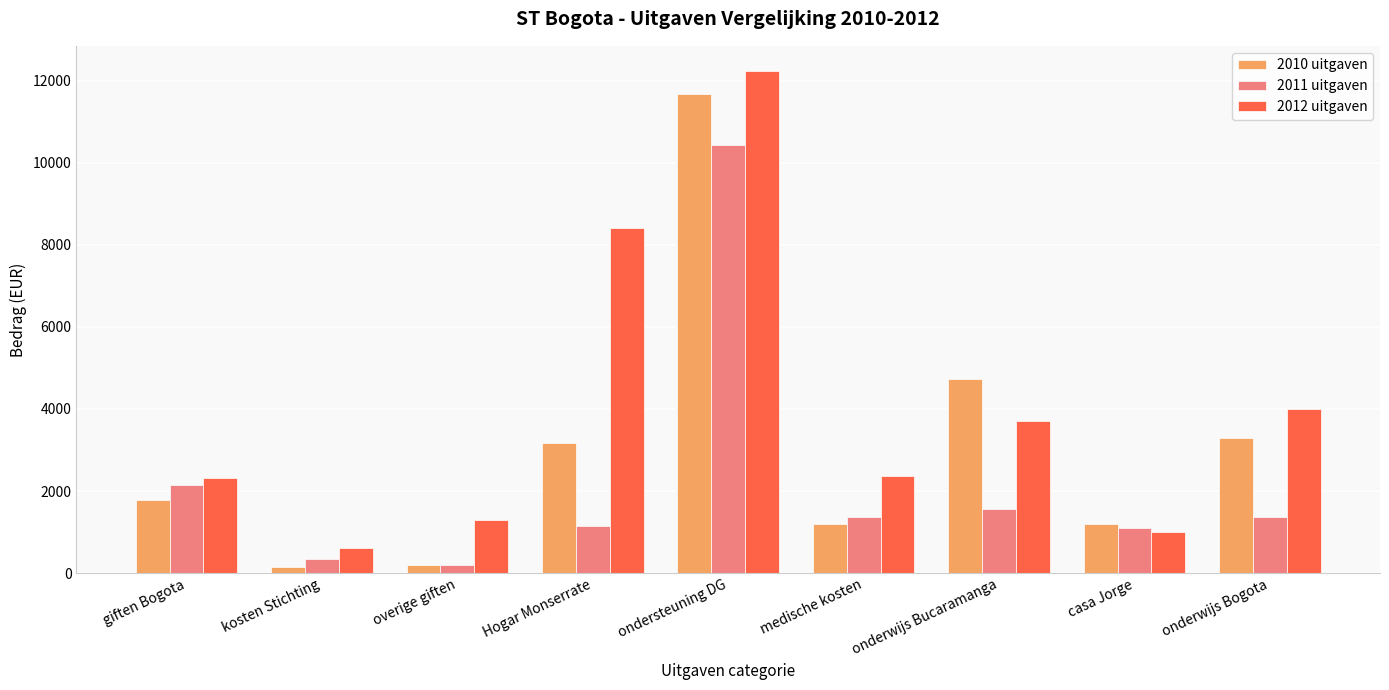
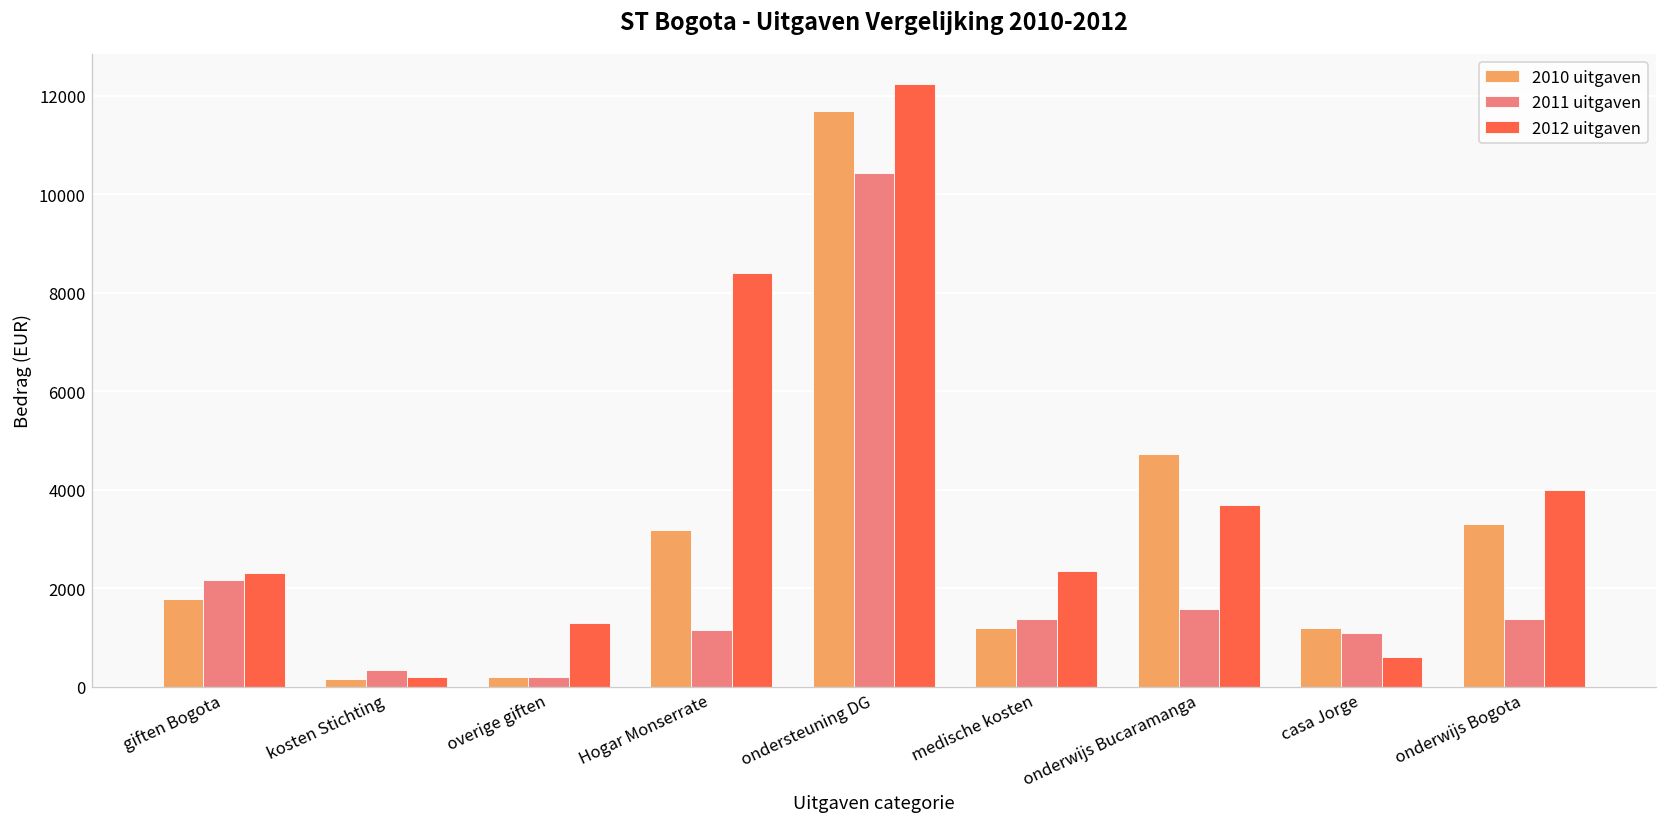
  {
    "2012 uitgaven": {
      "giften Bogota": 2300,
-     "kosten Stichting": 600,
+     "kosten Stichting": 200,
      "overige giften": 1300,
      "Hogar Monserrate": 8400,
      "ondersteuning DG": 12200,
      "medische kosten": 2400,
      "onderwijs Bucaramanga": 3700,
-     "casa Jorge": 1000,
+     "casa Jorge": 600,
      "onderwijs Bogota": 4000
    }
  }
